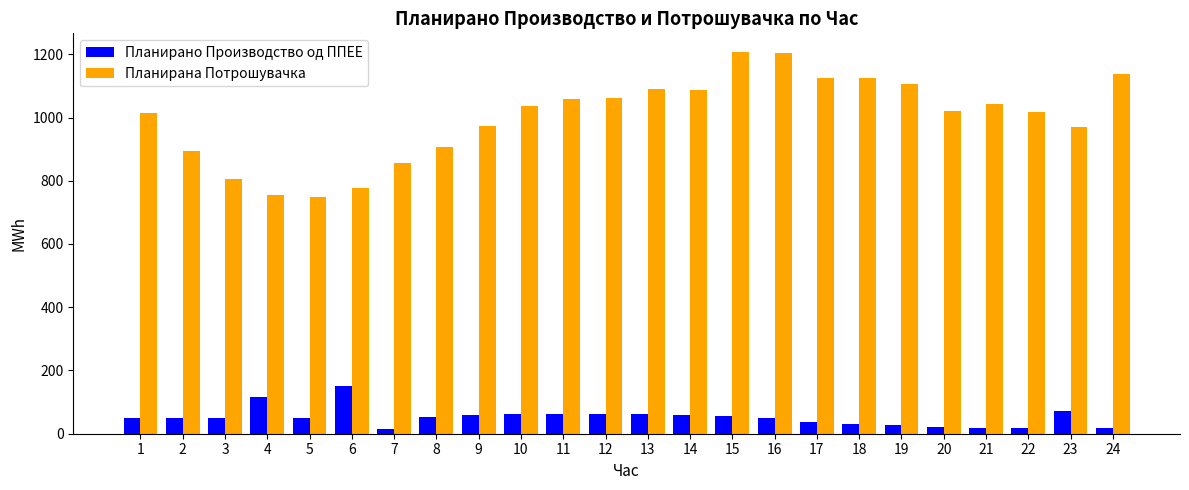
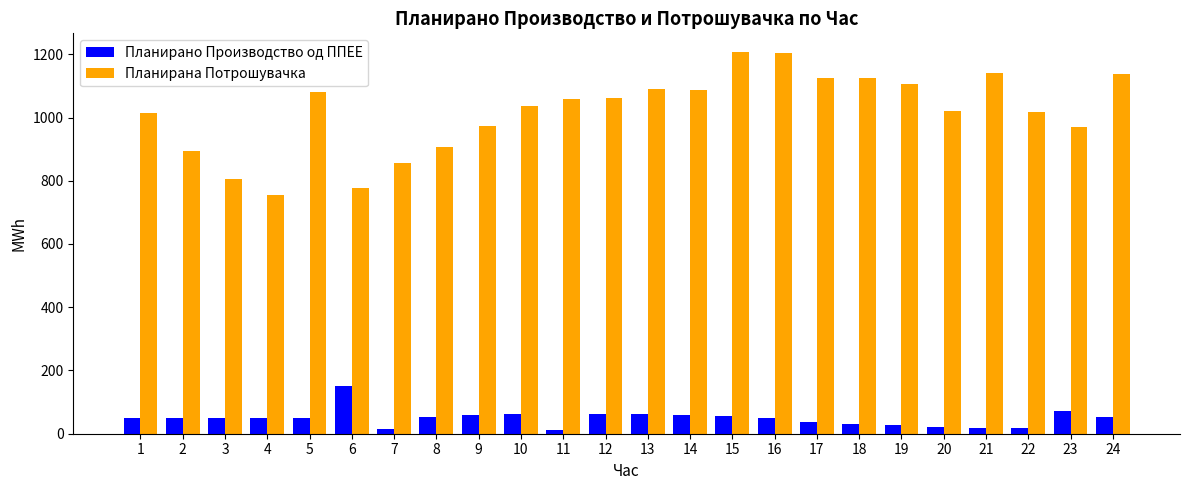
  {
    "Планирано Производство од ППЕЕ": {
      "1": 50,
      "2": 50,
      "3": 50,
-     "4": 120,
+     "4": 50,
      "5": 50,
      "6": 150,
      "7": 20,
      "8": 50,
      "9": 60,
      "10": 60,
-     "11": 60,
+     "11": 10,
      "12": 60,
      "13": 60,
      "14": 60,
      "15": 60,
      "16": 50,
      "17": 40,
      "18": 30,
      "19": 30,
      "20": 20,
      "21": 20,
      "22": 20,
      "23": 70,
-     "24": 20
+     "24": 50
    },
    "Планирана Потрошувачка": {
      "1": 1020,
      "2": 890,
      "3": 800,
      "4": 750,
-     "5": 750,
+     "5": 1080,
      "6": 780,
      "7": 860,
      "8": 910,
      "9": 970,
      "10": 1040,
      "11": 1060,
      "12": 1060,
      "13": 1090,
      "14": 1090,
      "15": 1210,
      "16": 1200,
      "17": 1120,
      "18": 1120,
      "19": 1110,
      "20": 1020,
-     "21": 1040,
+     "21": 1140,
      "22": 1020,
      "23": 970,
      "24": 1140
    }
  }
